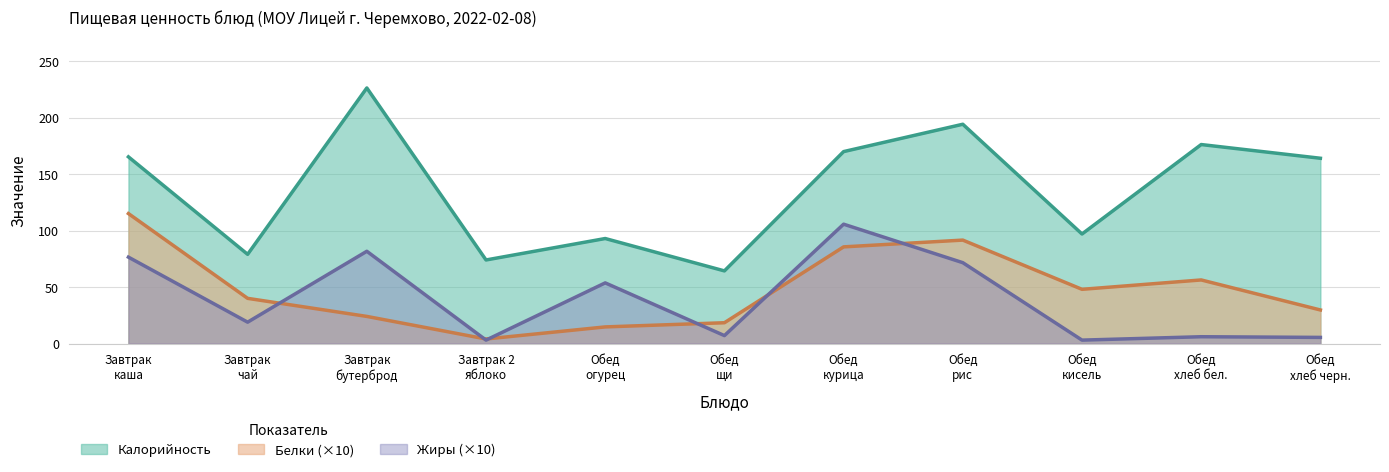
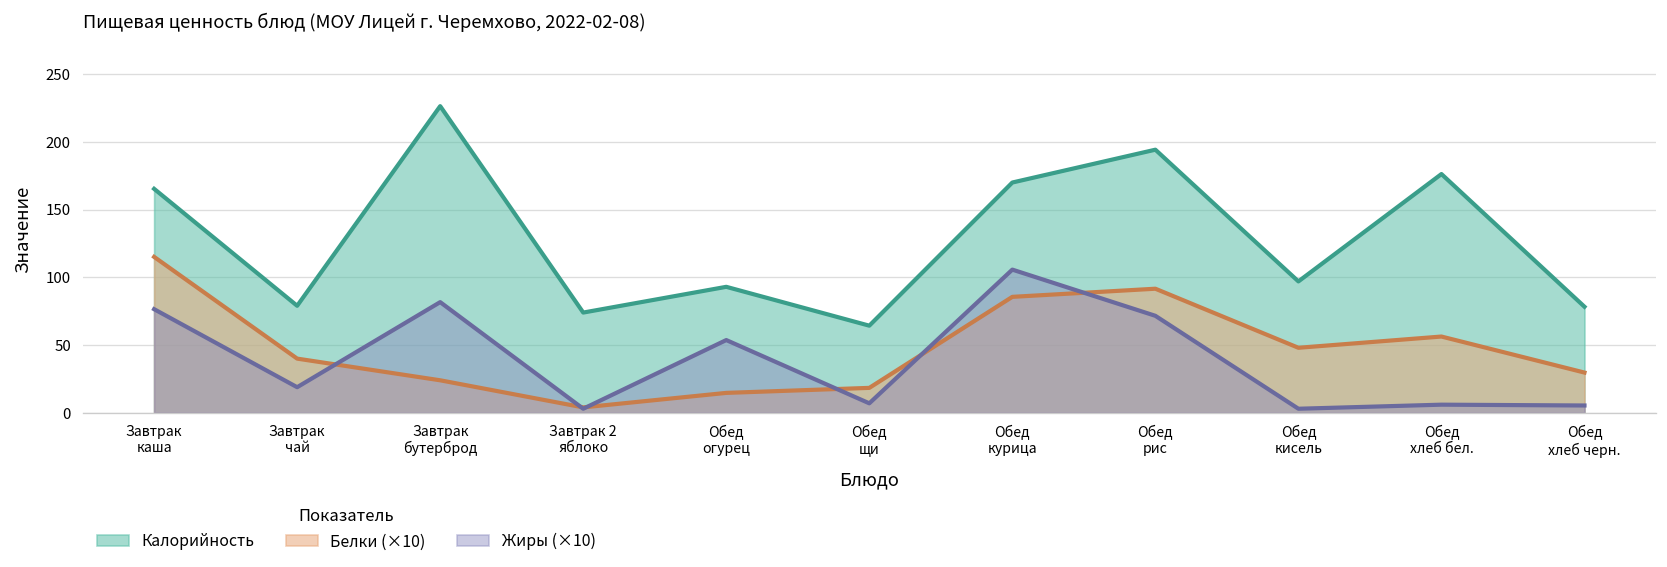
  {
    "Калорийность": {
      "Завтрак каша": 165,
      "Завтрак чай": 79,
      "Завтрак бутерброд": 226,
      "Завтрак 2 яблоко": 74,
      "Обед огурец": 93,
      "Обед щи": 64,
      "Обед курица": 170,
      "Обед рис": 194,
      "Обед кисель": 97,
      "Обед хлеб бел.": 176,
-     "Обед хлеб черн.": 164
+     "Обед хлеб черн.": 78
    },
    "Белки (×10)": {
      "Завтрак каша": 115,
      "Завтрак чай": 40,
      "Завтрак бутерброд": 24,
      "Обед огурец": 15,
      "Обед щи": 18,
      "Обед курица": 86,
      "Обед рис": 92,
      "Обед кисель": 48,
      "Обед хлеб бел.": 56,
      "Обед хлеб черн.": 30
    },
    "Жиры (×10)": {
      "Завтрак каша": 77,
      "Завтрак чай": 19,
      "Завтрак бутерброд": 82,
      "Обед огурец": 54,
      "Обед щи": 7,
      "Обед курица": 106,
      "Обед рис": 72,
      "Обед кисель": 3,
      "Обед хлеб бел.": 6,
      "Обед хлеб черн.": 5
    }
  }
